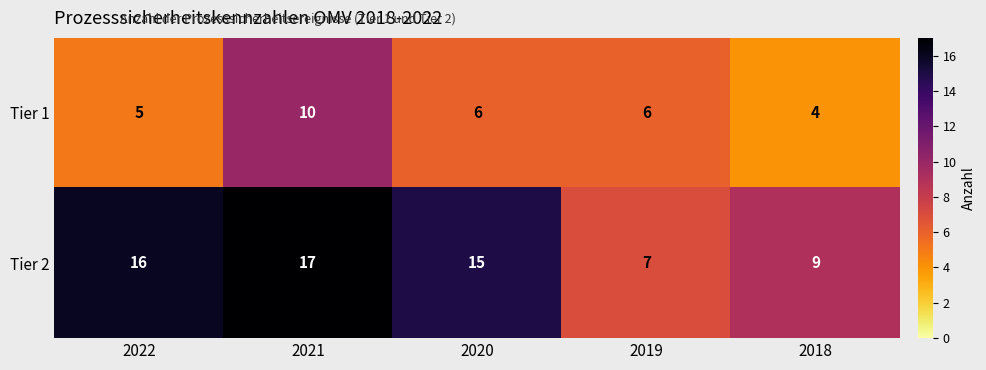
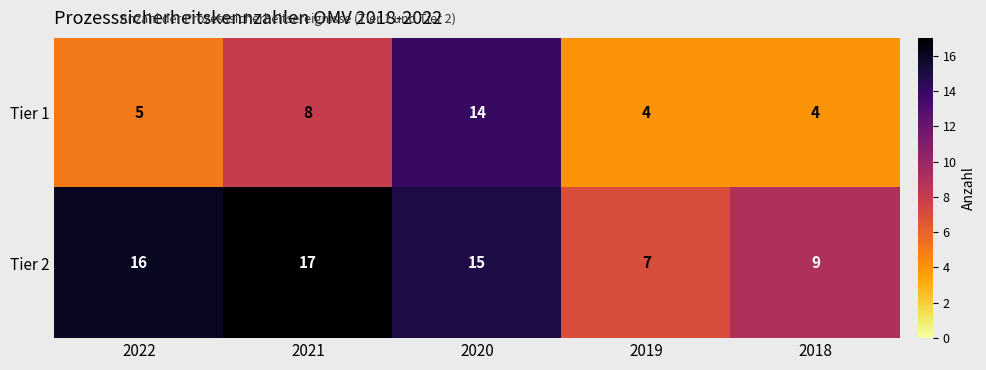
  {
    "Tier 1": {
      "2022": 5,
-     "2021": 10,
-     "2020": 6,
-     "2019": 6,
+     "2021": 8,
+     "2020": 14,
+     "2019": 4,
      "2018": 4
    },
    "Tier 2": {
      "2022": 16,
      "2021": 17,
      "2020": 15,
      "2019": 7,
      "2018": 9
    }
  }
